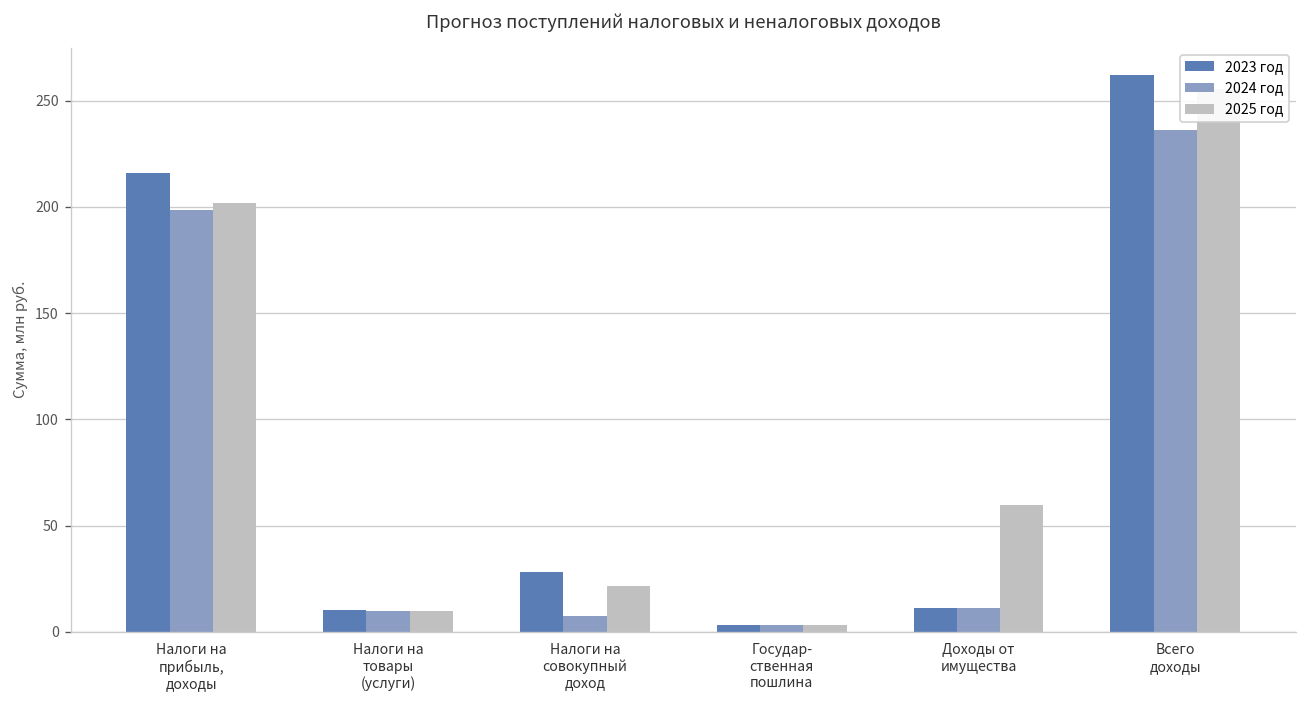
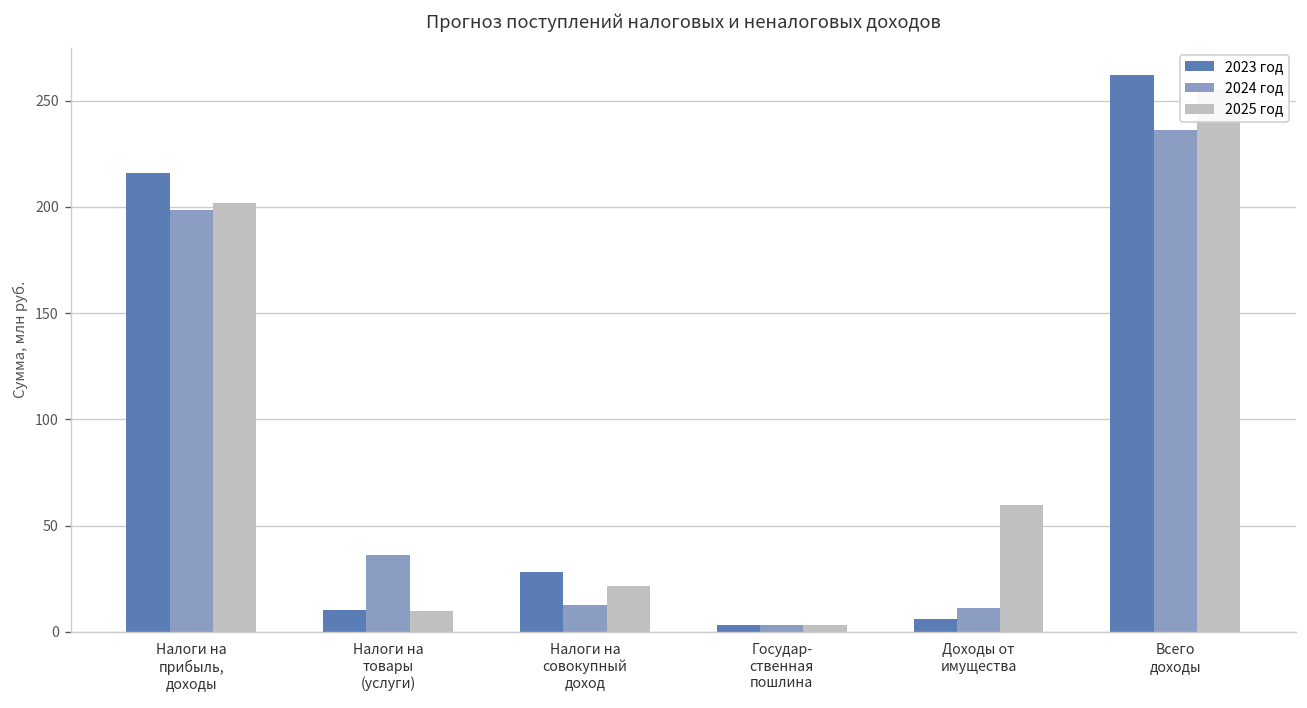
  {
    "2023 год": {
      "Налоги на прибыль, доходы": 216,
      "Налоги на товары (услуги)": 10,
      "Налоги на совокупный доход": 28,
      "Государ- ственная пошлина": 3,
-     "Доходы от имущества": 11,
+     "Доходы от имущества": 6,
      "Всего доходы": 262
    },
    "2024 год": {
      "Налоги на прибыль, доходы": 199,
-     "Налоги на товары (услуги)": 10,
-     "Налоги на совокупный доход": 8,
+     "Налоги на товары (услуги)": 36,
+     "Налоги на совокупный доход": 13,
      "Государ- ственная пошлина": 3,
      "Доходы от имущества": 11,
      "Всего доходы": 236
    },
    "2025 год": {
      "Налоги на прибыль, доходы": 202,
      "Налоги на товары (услуги)": 10,
      "Налоги на совокупный доход": 22,
      "Государ- ственная пошлина": 3,
      "Доходы от имущества": 60
    }
  }
